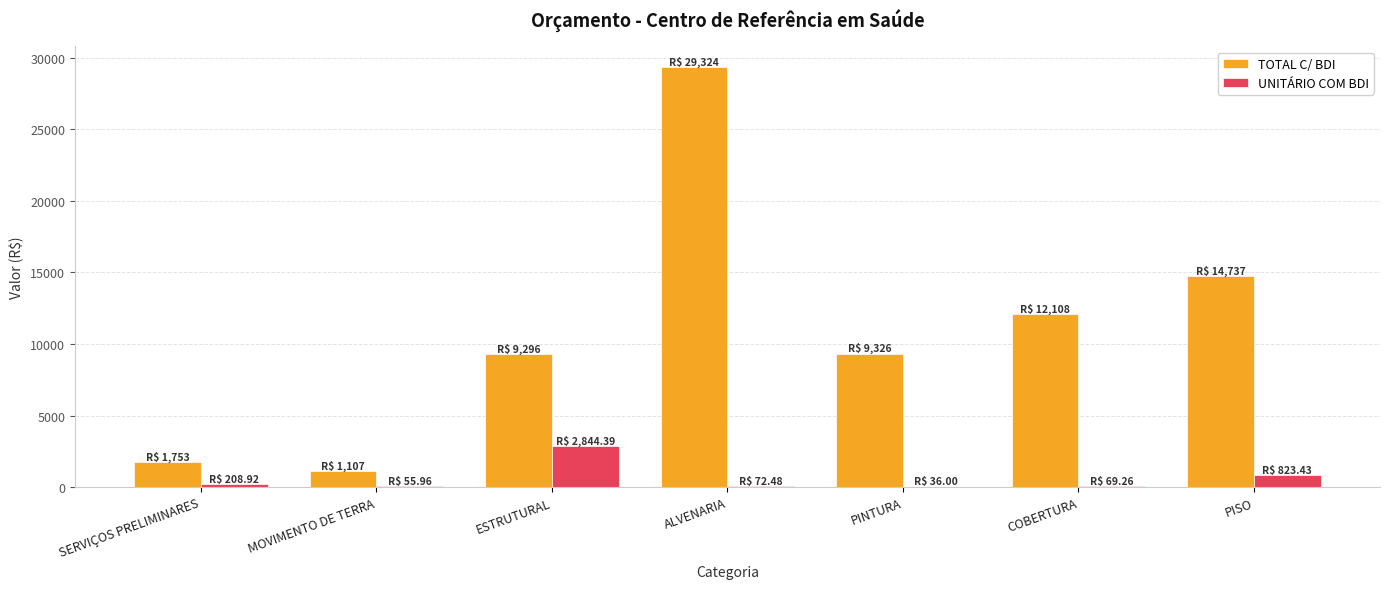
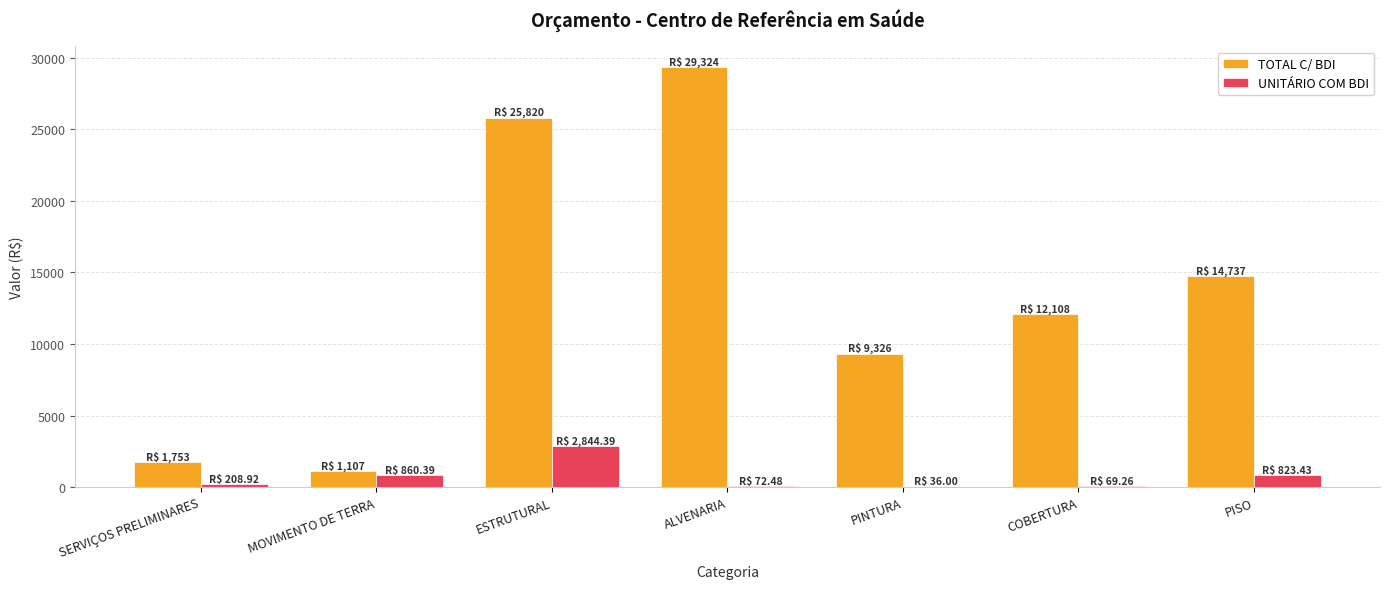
  {
    "TOTAL C/ BDI": {
      "SERVIÇOS PRELIMINARES": "1,753",
      "MOVIMENTO DE TERRA": "1,107",
-     "ESTRUTURAL": "9,296",
+     "ESTRUTURAL": "25,820",
      "ALVENARIA": "29,324",
      "PINTURA": "9,326",
      "COBERTURA": "12,108",
      "PISO": "14,737"
    },
    "UNITÁRIO COM BDI": {
      "SERVIÇOS PRELIMINARES": "208.92",
-     "MOVIMENTO DE TERRA": "55.96",
+     "MOVIMENTO DE TERRA": "860.39",
      "ESTRUTURAL": "2,844.39",
      "ALVENARIA": "72.48",
      "PINTURA": "36.00",
      "COBERTURA": "69.26",
      "PISO": "823.43"
    }
  }
